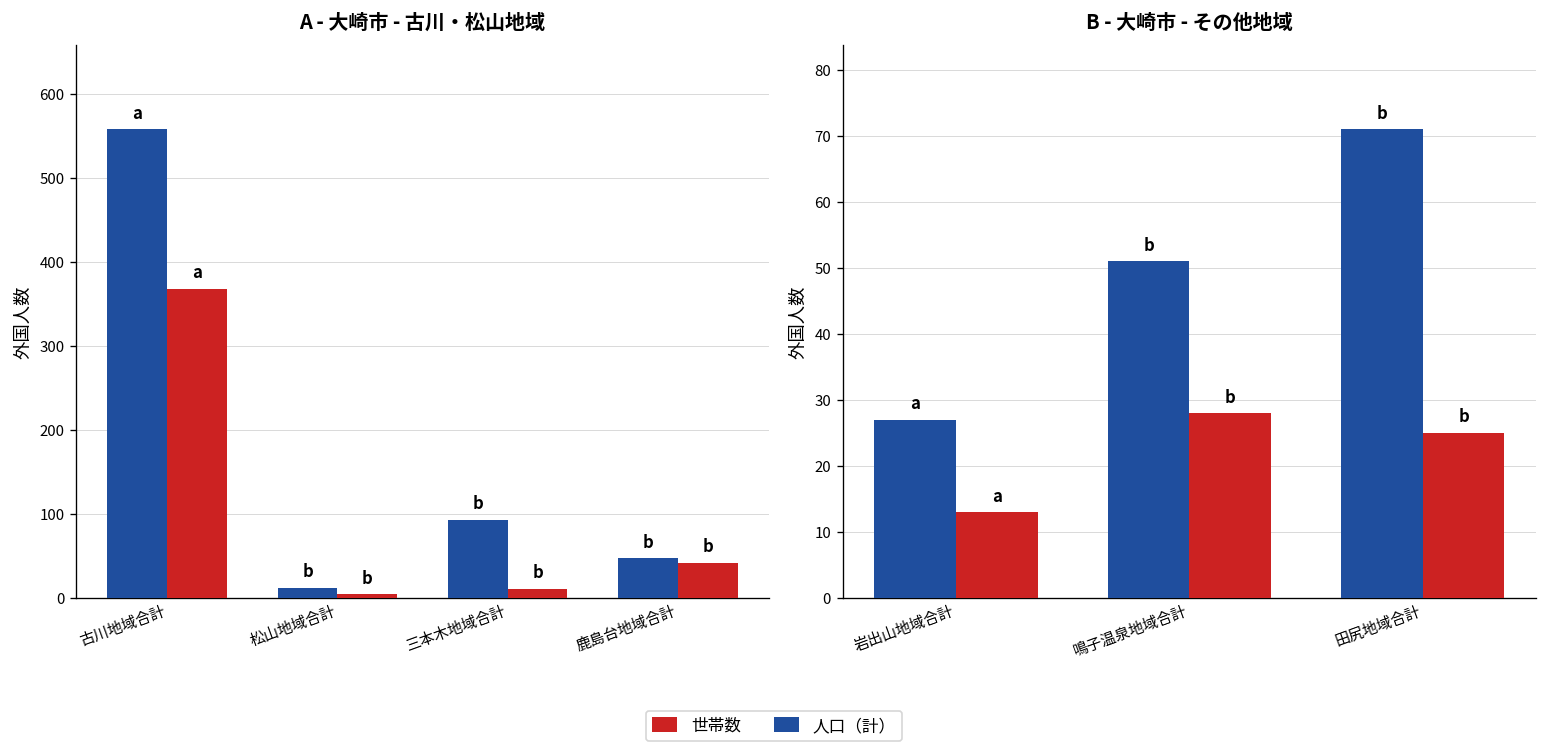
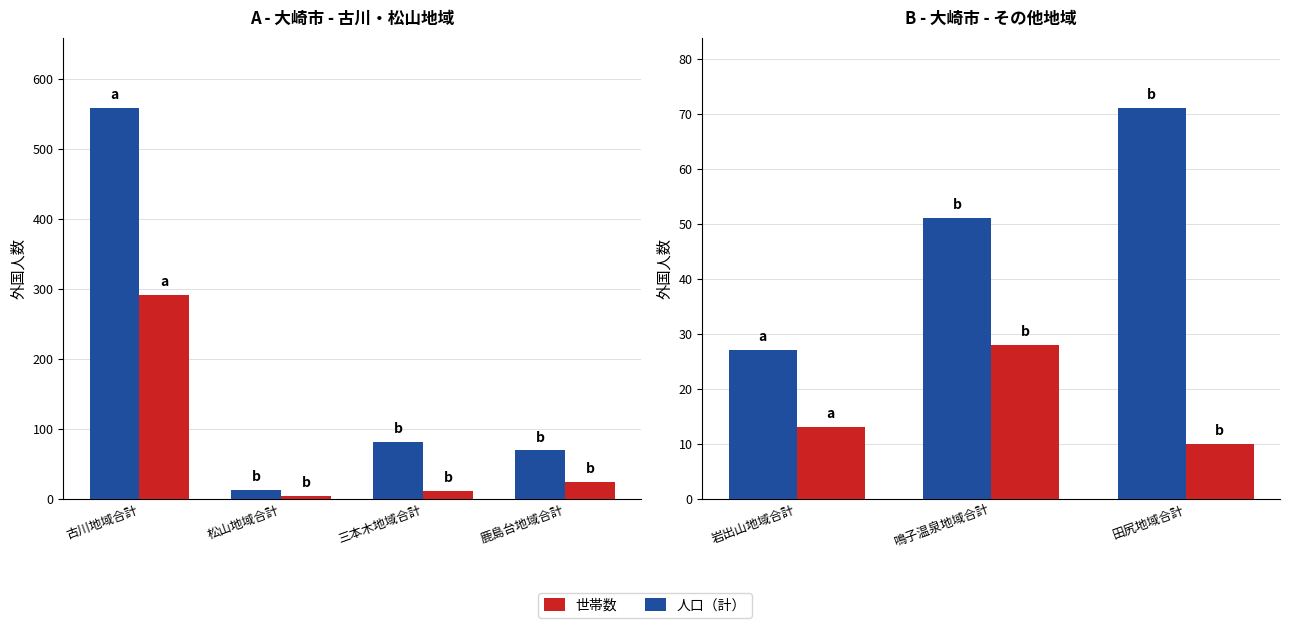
  {
    "A - 大崎市 - 古川・松山地域": {
      "人口（計）": {
        "古川地域合計": 560,
        "松山地域合計": 10,
-       "三本木地域合計": 90,
-       "鹿島台地域合計": 50
+       "三本木地域合計": 80,
+       "鹿島台地域合計": 70
      },
      "世帯数": {
-       "古川地域合計": 370,
+       "古川地域合計": 290,
        "松山地域合計": 0,
        "三本木地域合計": 10,
-       "鹿島台地域合計": 40
+       "鹿島台地域合計": 20
      }
    },
    "B - 大崎市 - その他地域": {
      "人口（計）": {
        "岩出山地域合計": 27,
        "鳴子温泉地域合計": 51,
        "田尻地域合計": 71
      },
      "世帯数": {
        "岩出山地域合計": 13,
        "鳴子温泉地域合計": 28,
-       "田尻地域合計": 25
+       "田尻地域合計": 10
      }
    }
  }
